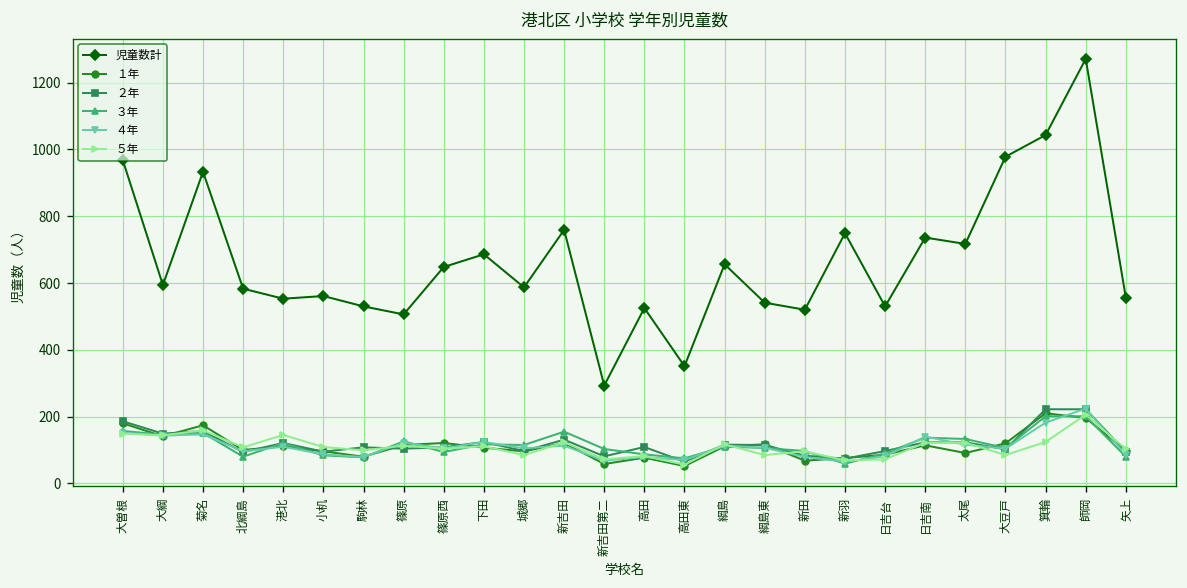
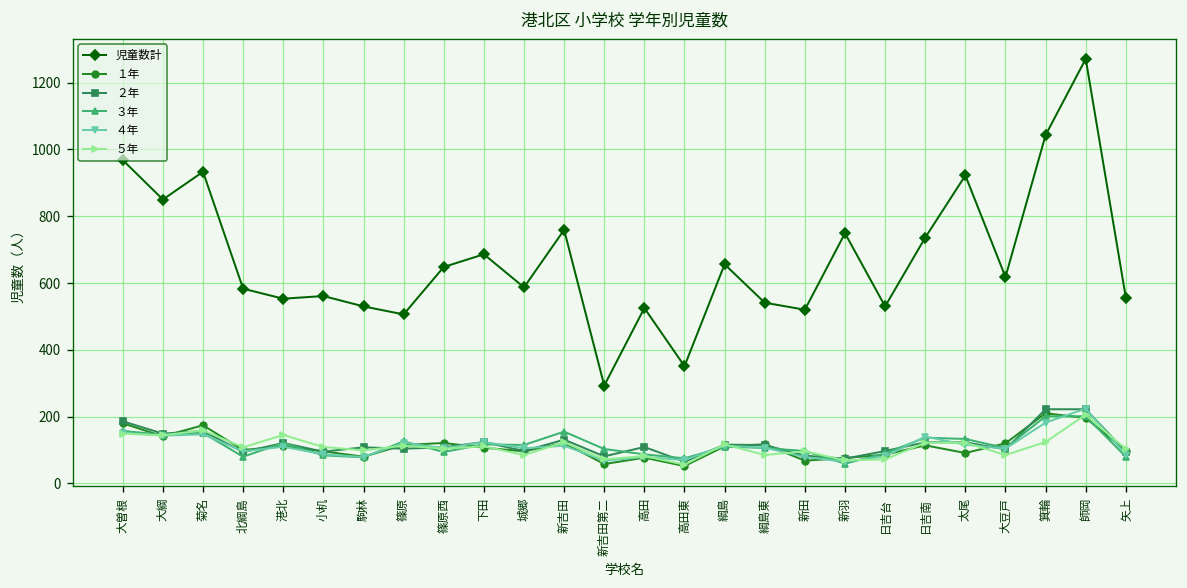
  {
    "児童数計": {
      "大曽根": 970,
-     "大綱": 590,
+     "大綱": 850,
      "菊名": 930,
      "北綱島": 580,
      "港北": 550,
      "小机": 560,
      "駒林": 530,
      "篠原": 510,
      "篠原西": 650,
      "下田": 690,
      "城郷": 590,
      "新吉田": 760,
      "新吉田第二": 290,
      "高田": 530,
      "高田東": 350,
      "綱島": 660,
      "綱島東": 540,
      "新田": 520,
      "新羽": 750,
      "日吉台": 530,
      "日吉南": 740,
-     "太尾": 720,
-     "大豆戸": 980,
+     "太尾": 920,
+     "大豆戸": 620,
      "箕輪": 1040,
      "師岡": 1270,
      "矢上": 560
    }
  }
